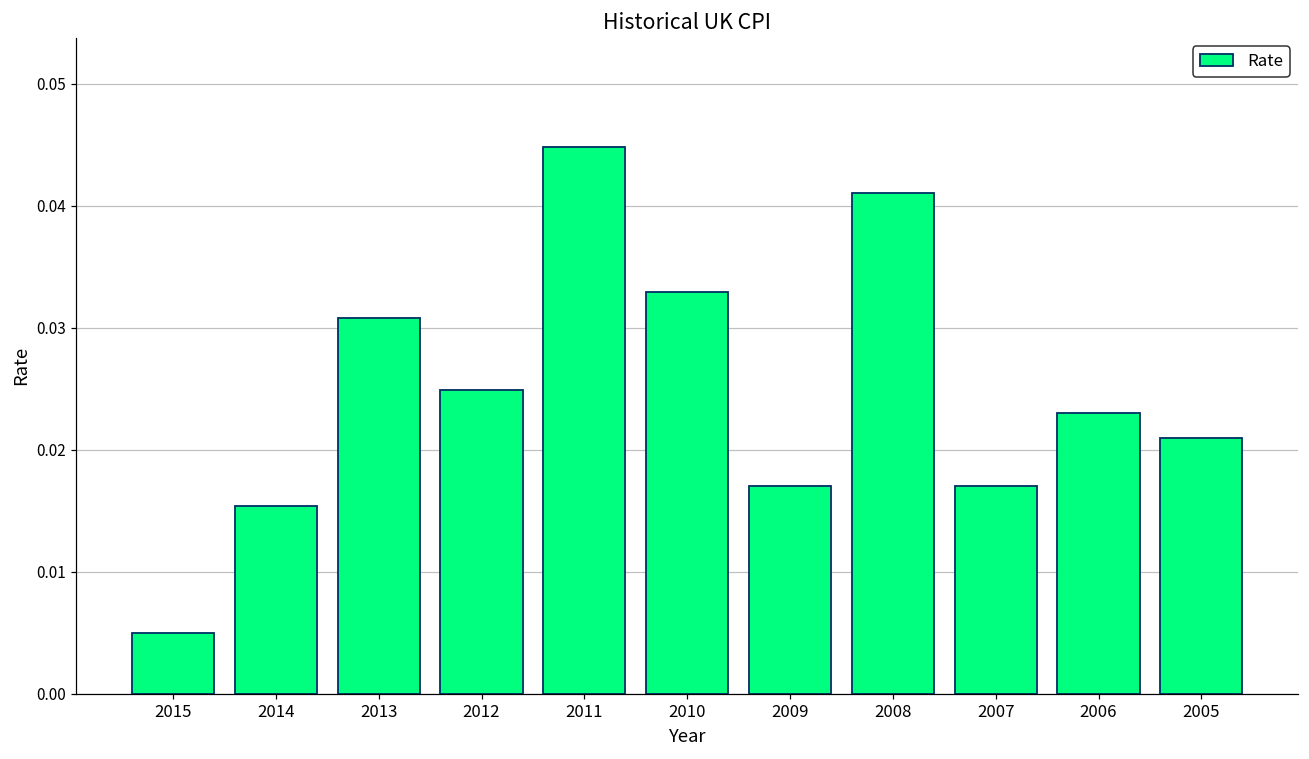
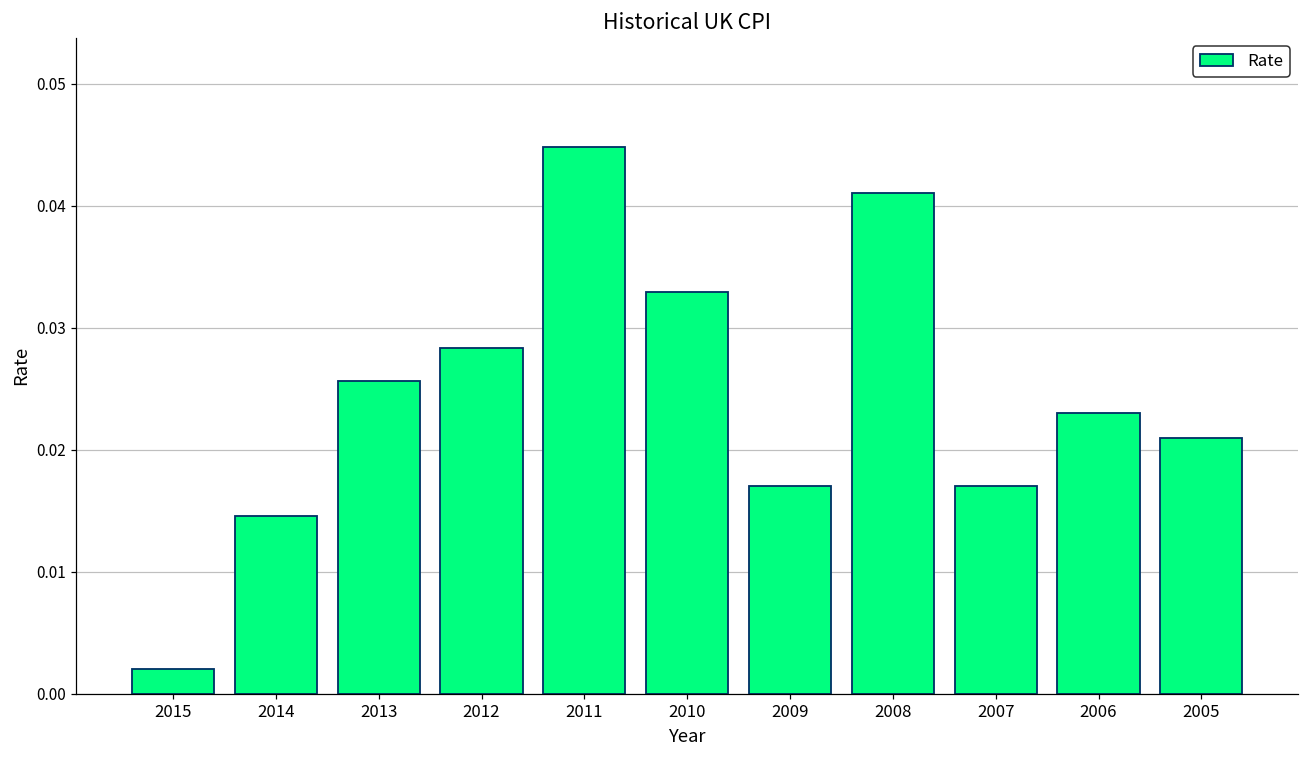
  {
-   "2015": 0.005,
-   "2014": 0.0154,
-   "2013": 0.0308,
-   "2012": 0.0249,
+   "2015": 0.002,
+   "2014": 0.0146,
+   "2013": 0.0256,
+   "2012": 0.0283,
    "2011": 0.0448,
    "2010": 0.0329,
    "2009": 0.0170,
    "2008": 0.0410,
    "2007": 0.0170,
    "2006": 0.0230,
    "2005": 0.0210
  }
